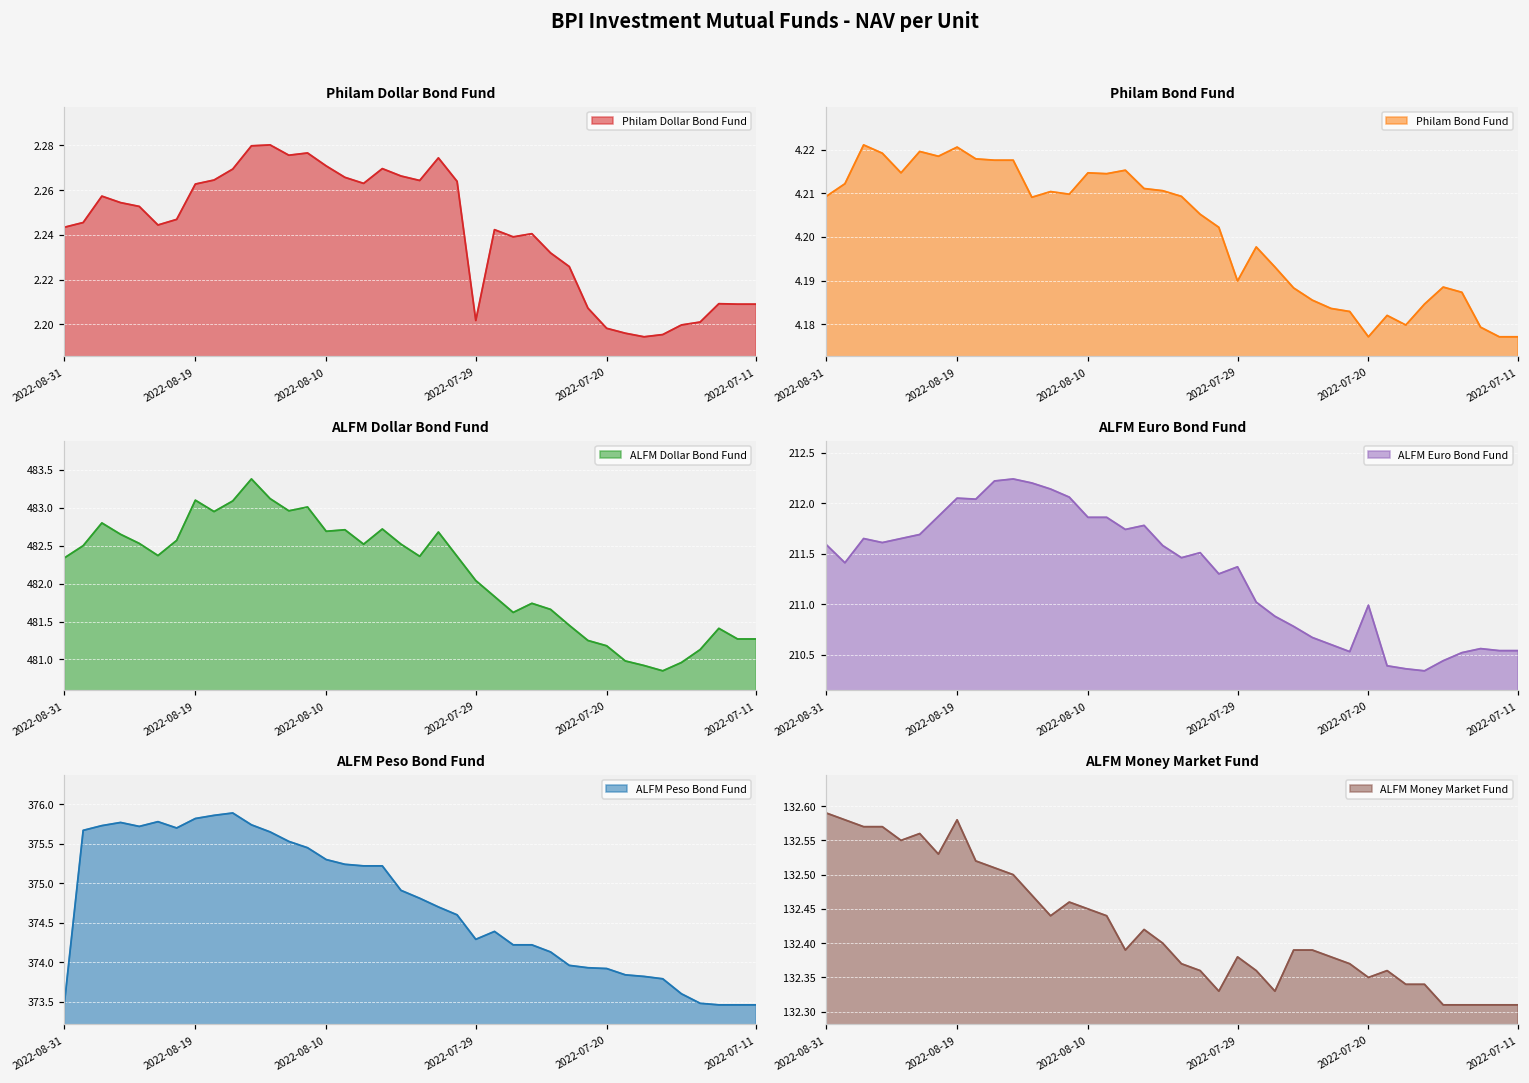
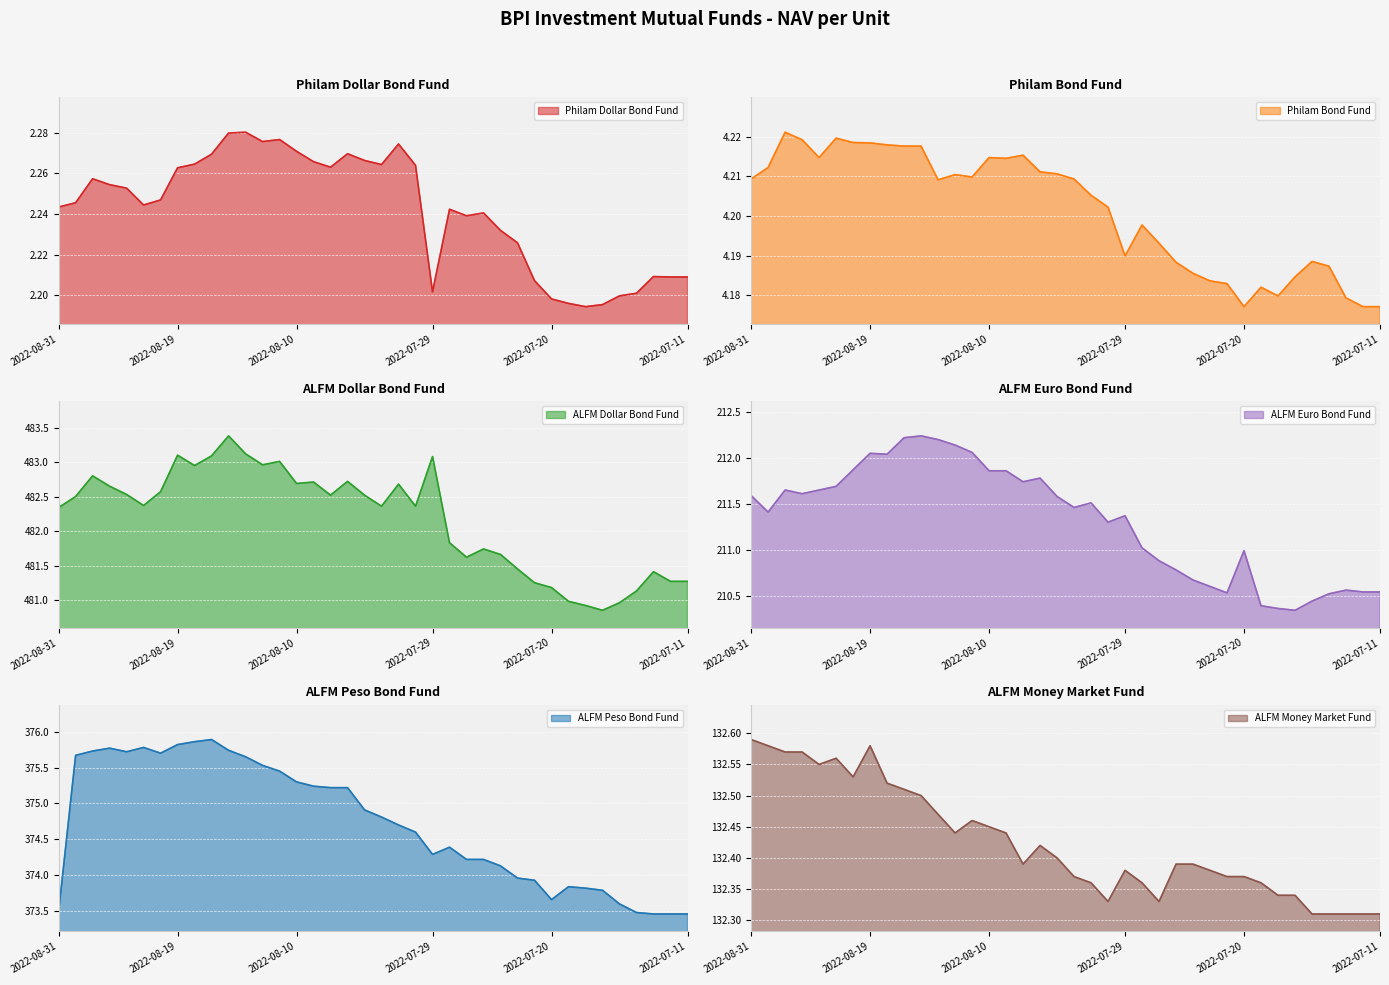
  {
    "Philam Dollar Bond Fund": {
      "2022-08-31": 2.243,
      "2022-08-19": 2.263,
      "2022-08-10": 2.271,
      "2022-07-29": 2.202,
      "2022-07-20": 2.198
    },
    "Philam Bond Fund": {
      "2022-08-31": 4.209,
-     "2022-08-19": 4.221,
+     "2022-08-19": 4.218,
      "2022-08-10": 4.215,
      "2022-07-29": 4.190,
      "2022-07-20": 4.177
    },
    "ALFM Dollar Bond Fund": {
      "2022-08-31": 482.3,
      "2022-08-19": 483.1,
      "2022-08-10": 482.7,
-     "2022-07-29": 482.0,
+     "2022-07-29": 483.1,
      "2022-07-20": 481.2
    },
    "ALFM Euro Bond Fund": {
      "2022-08-31": 211.6,
      "2022-08-19": 212.1,
      "2022-08-10": 211.9,
      "2022-07-29": 211.4,
      "2022-07-20": 211.0
    },
    "ALFM Peso Bond Fund": {
      "2022-08-31": 373.5,
      "2022-08-19": 375.8,
      "2022-08-10": 375.3,
      "2022-07-29": 374.3,
-     "2022-07-20": 373.9
+     "2022-07-20": 373.7
    },
    "ALFM Money Market Fund": {
      "2022-08-31": 132.59,
      "2022-08-19": 132.58,
      "2022-08-10": 132.45,
      "2022-07-29": 132.38,
-     "2022-07-20": 132.35
+     "2022-07-20": 132.37
    }
  }
